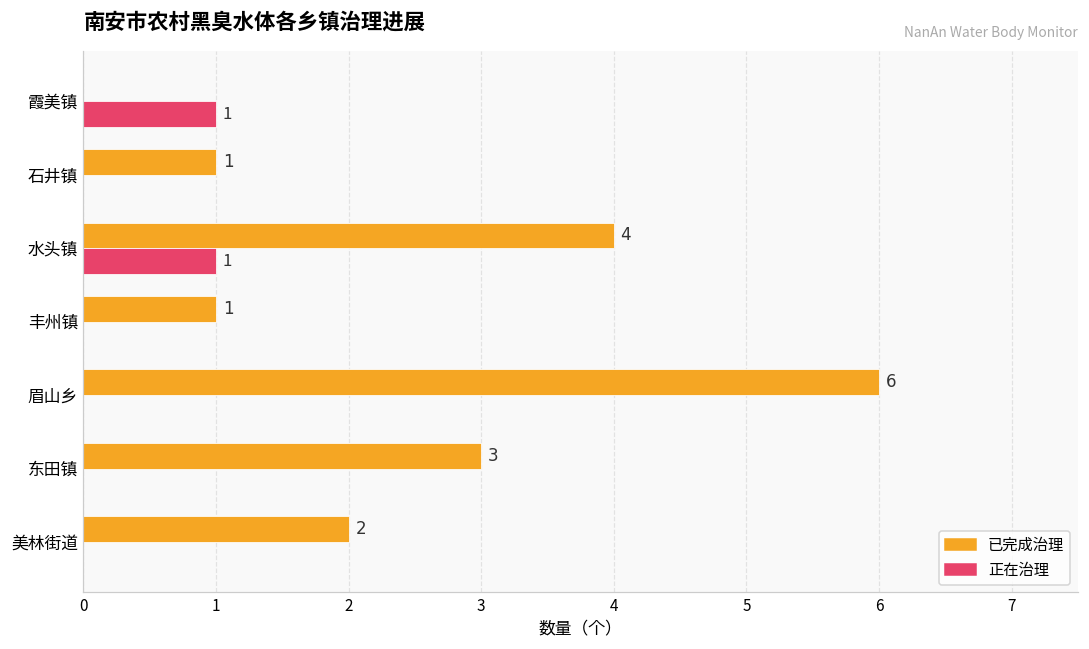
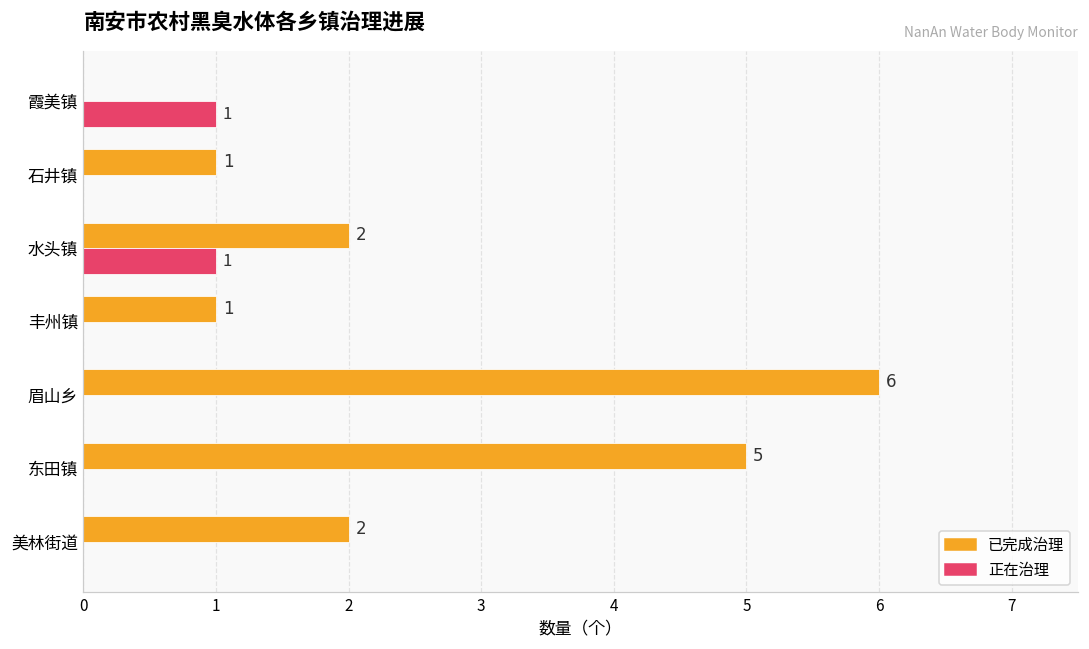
  {
    "已完成治理": {
      "石井镇": 1,
-     "水头镇": 4,
+     "水头镇": 2,
      "丰州镇": 1,
      "眉山乡": 6,
-     "东田镇": 3,
+     "东田镇": 5,
      "美林街道": 2
    },
    "正在治理": {
      "霞美镇": 1,
      "水头镇": 1
    }
  }
